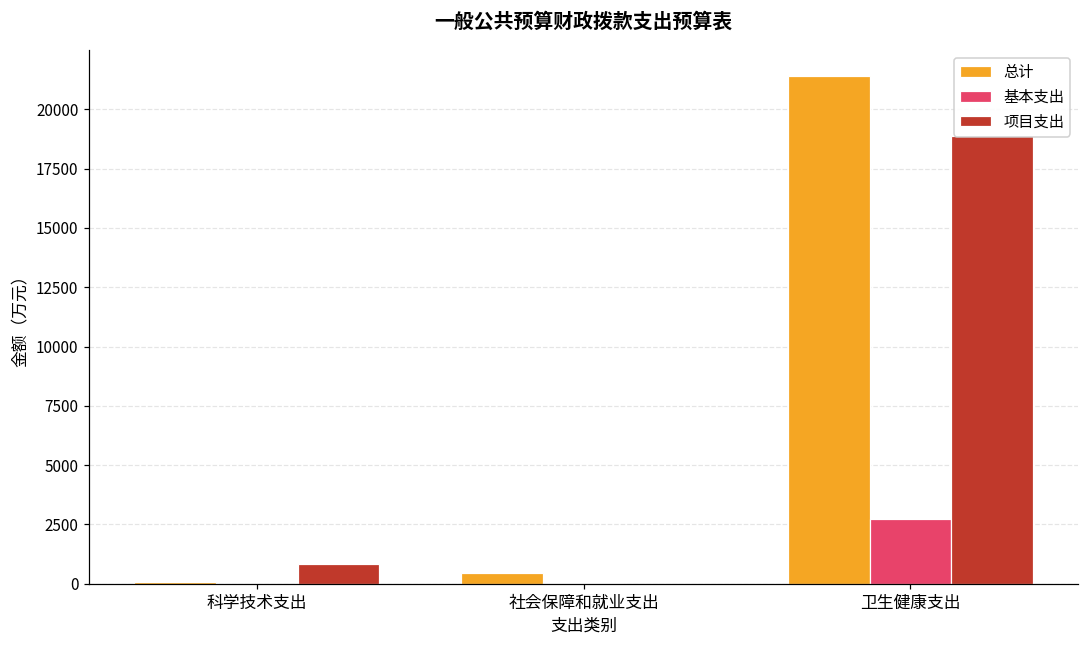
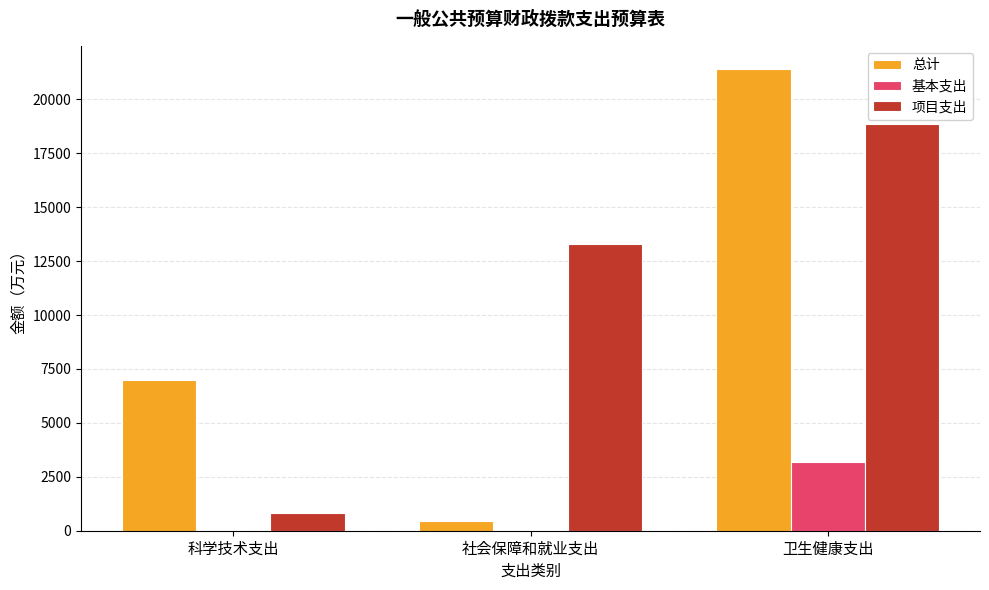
  {
    "总计": {
-     "科学技术支出": 100,
+     "科学技术支出": 7000,
      "社会保障和就业支出": 400,
      "卫生健康支出": 21400
    },
    "基本支出": {
      "科学技术支出": 0,
-     "卫生健康支出": 2700
+     "卫生健康支出": 3200
    },
    "项目支出": {
      "科学技术支出": 800,
-     "社会保障和就业支出": 0,
+     "社会保障和就业支出": 13300,
      "卫生健康支出": 18900
    }
  }
